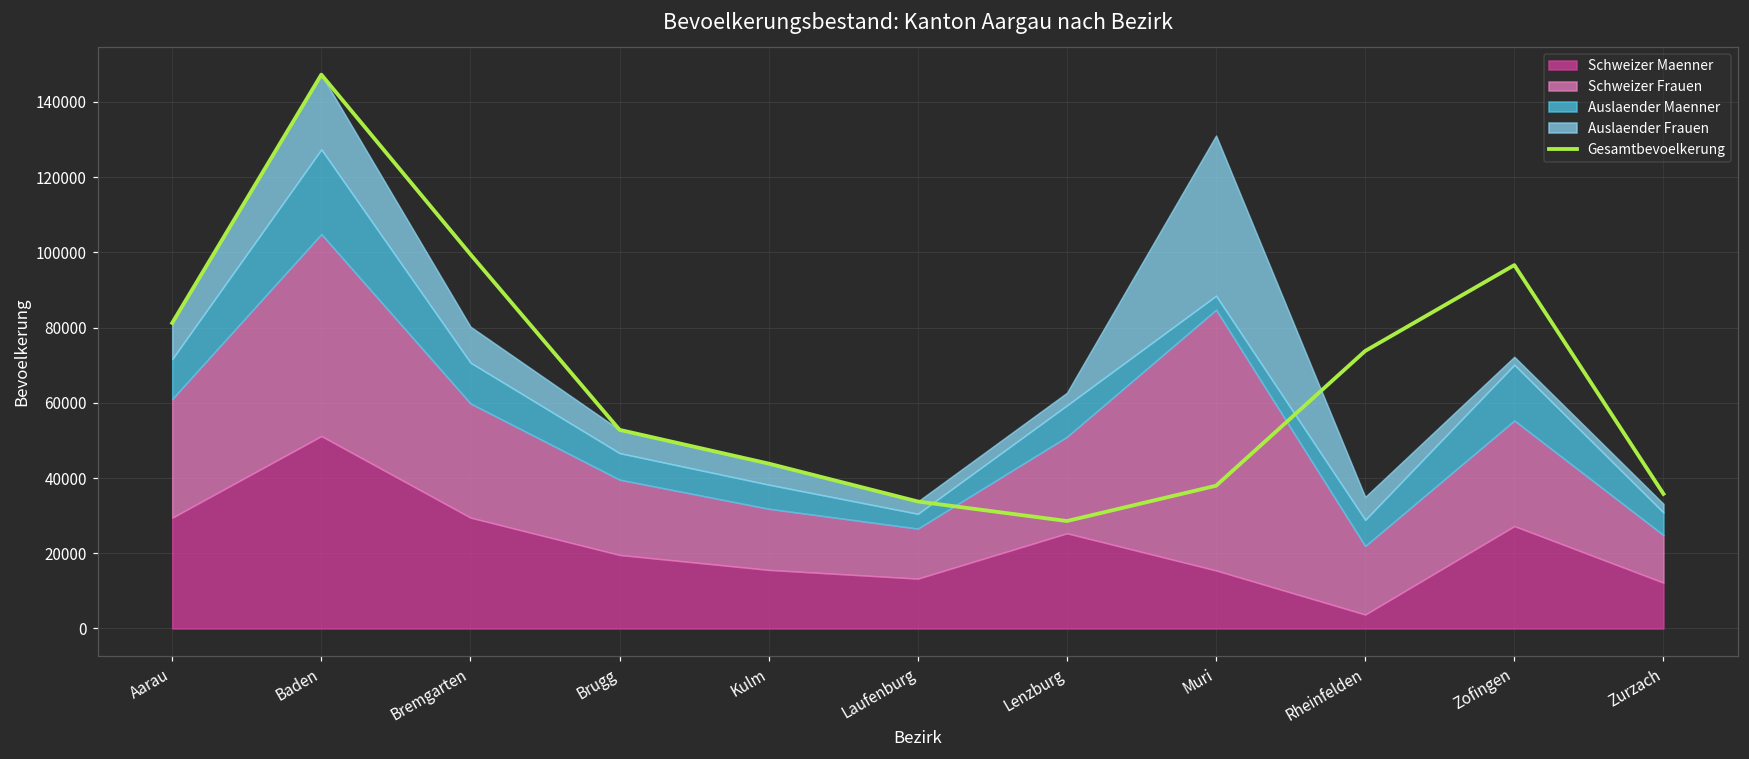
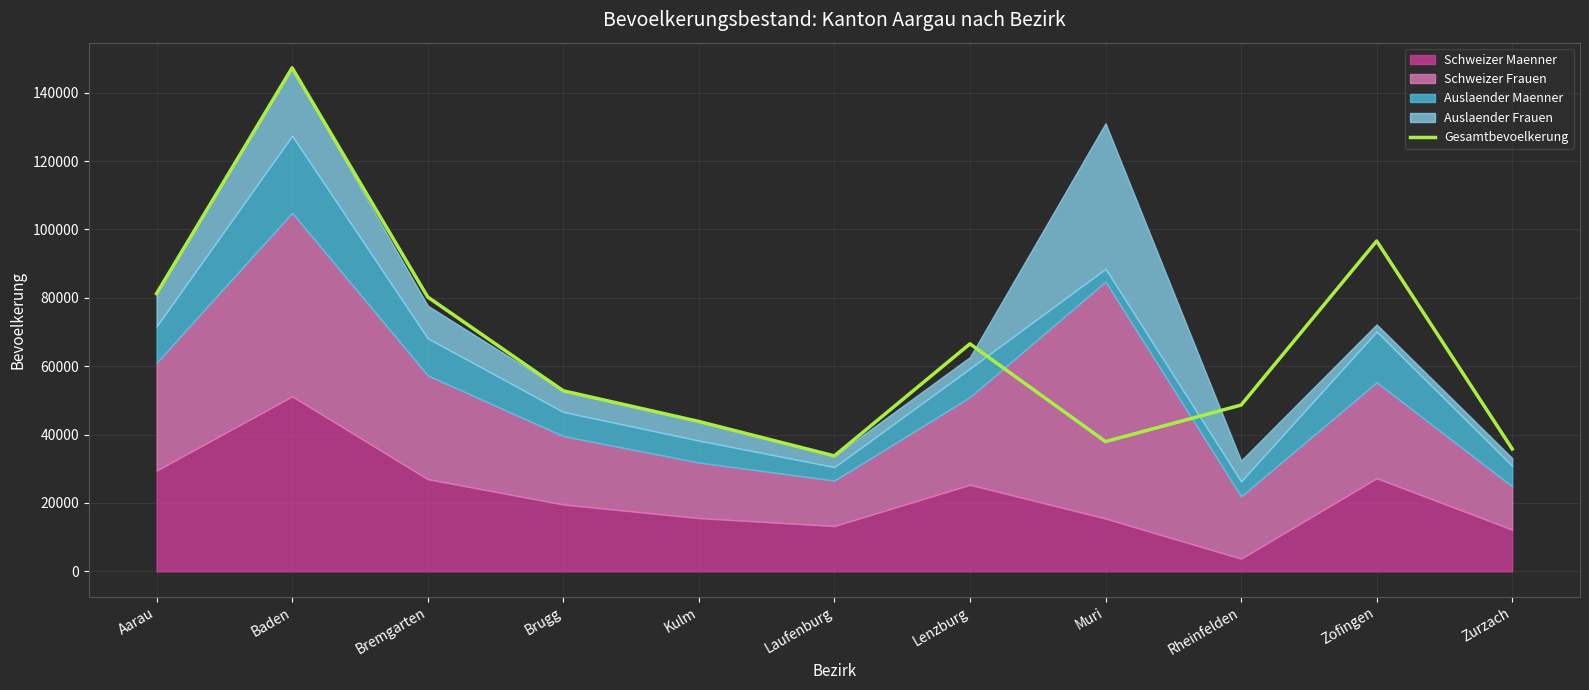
  {
    "Schweizer Maenner": {
      "Aarau": 29000,
      "Baden": 51000,
-     "Bremgarten": 29000,
+     "Bremgarten": 27000,
      "Brugg": 20000,
      "Kulm": 16000,
      "Laufenburg": 13000,
      "Lenzburg": 25000,
      "Muri": 15000,
      "Rheinfelden": 4000,
      "Zofingen": 27000,
      "Zurzach": 12000
    },
    "Gesamtbevoelkerung": {
-     "Bremgarten": 99000,
-     "Lenzburg": 29000,
+     "Bremgarten": 80000,
+     "Lenzburg": 67000,
      "Muri": 38000,
-     "Rheinfelden": 74000,
+     "Rheinfelden": 49000,
      "Zofingen": 97000,
      "Zurzach": 36000
    },
    "Schweizer Frauen": {
      "Aarau": 32000,
      "Baden": 54000,
      "Bremgarten": 30000,
      "Brugg": 20000,
      "Kulm": 16000,
      "Laufenburg": 13000,
      "Lenzburg": 26000,
      "Muri": 69000,
      "Rheinfelden": 18000,
      "Zofingen": 28000,
      "Zurzach": 13000
    },
    "Auslaender Maenner": {
      "Aarau": 11000,
      "Baden": 23000,
      "Bremgarten": 11000,
      "Brugg": 7000,
      "Kulm": 6000,
      "Laufenburg": 4000,
      "Lenzburg": 8000,
      "Muri": 4000,
-     "Rheinfelden": 7000,
+     "Rheinfelden": 4000,
      "Zofingen": 15000,
      "Zurzach": 6000
    },
    "Auslaender Frauen": {
      "Bremgarten": 10000,
      "Lenzburg": 3000,
      "Muri": 43000,
      "Rheinfelden": 6000,
      "Zofingen": 2000,
      "Zurzach": 2000
    }
  }
